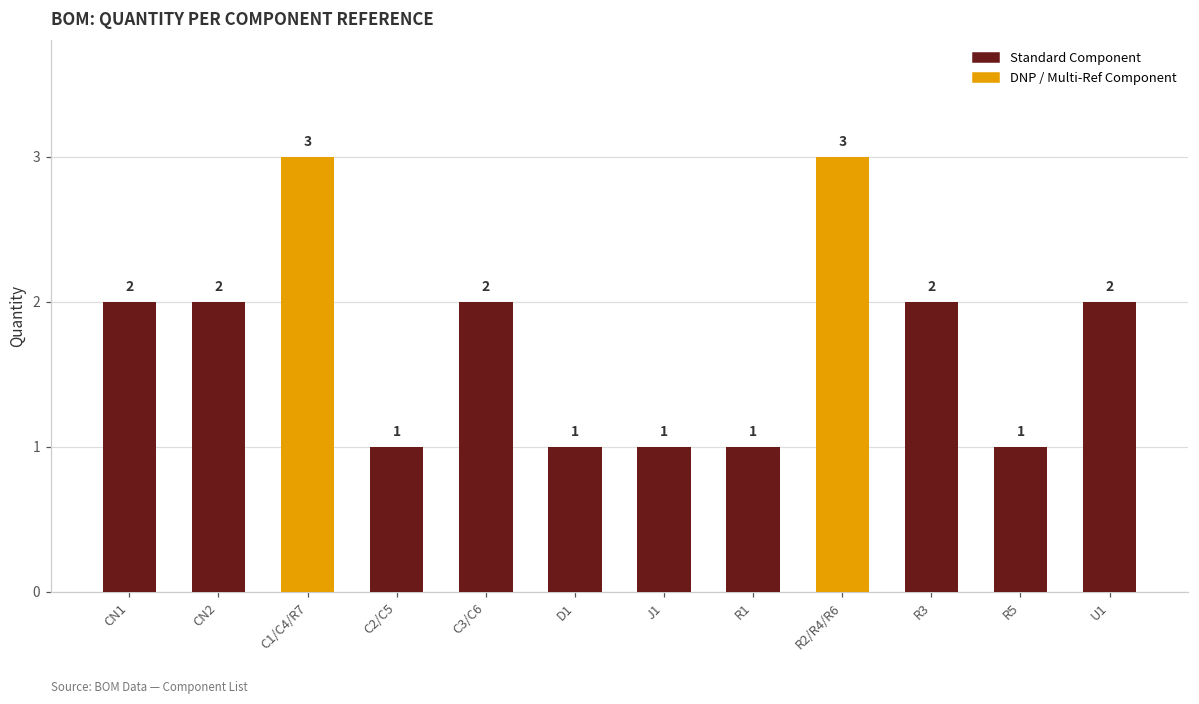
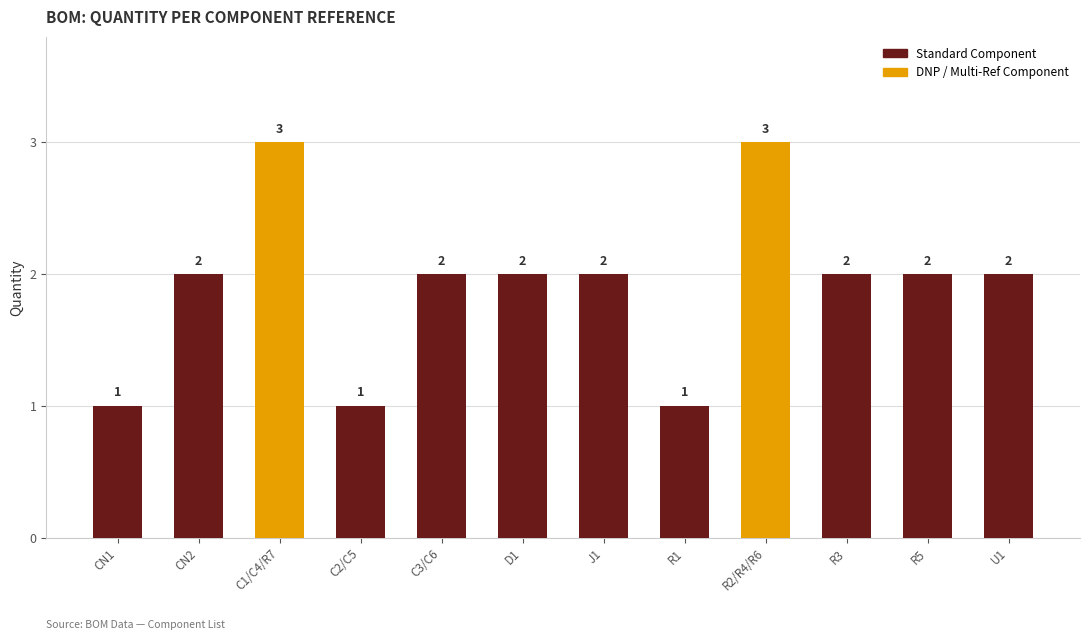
  {
-   "CN1": 2,
+   "CN1": 1,
    "CN2": 2,
    "C1/C4/R7": 3,
    "C2/C5": 1,
    "C3/C6": 2,
-   "D1": 1,
-   "J1": 1,
+   "D1": 2,
+   "J1": 2,
    "R1": 1,
    "R2/R4/R6": 3,
    "R3": 2,
-   "R5": 1,
+   "R5": 2,
    "U1": 2
  }
